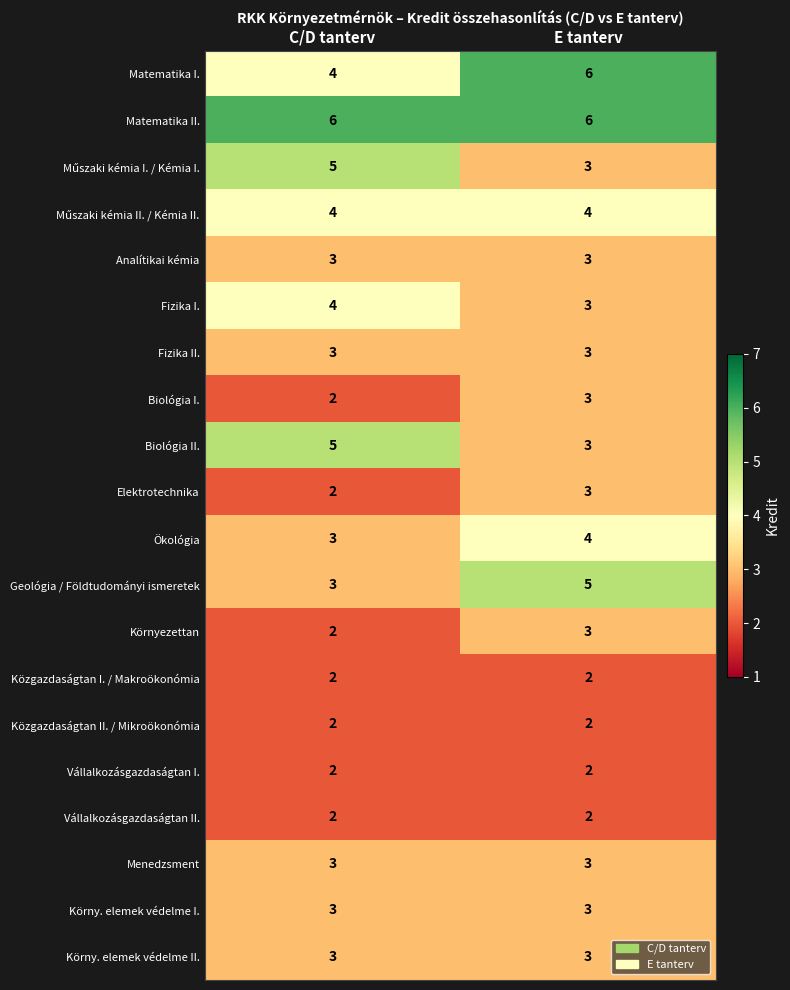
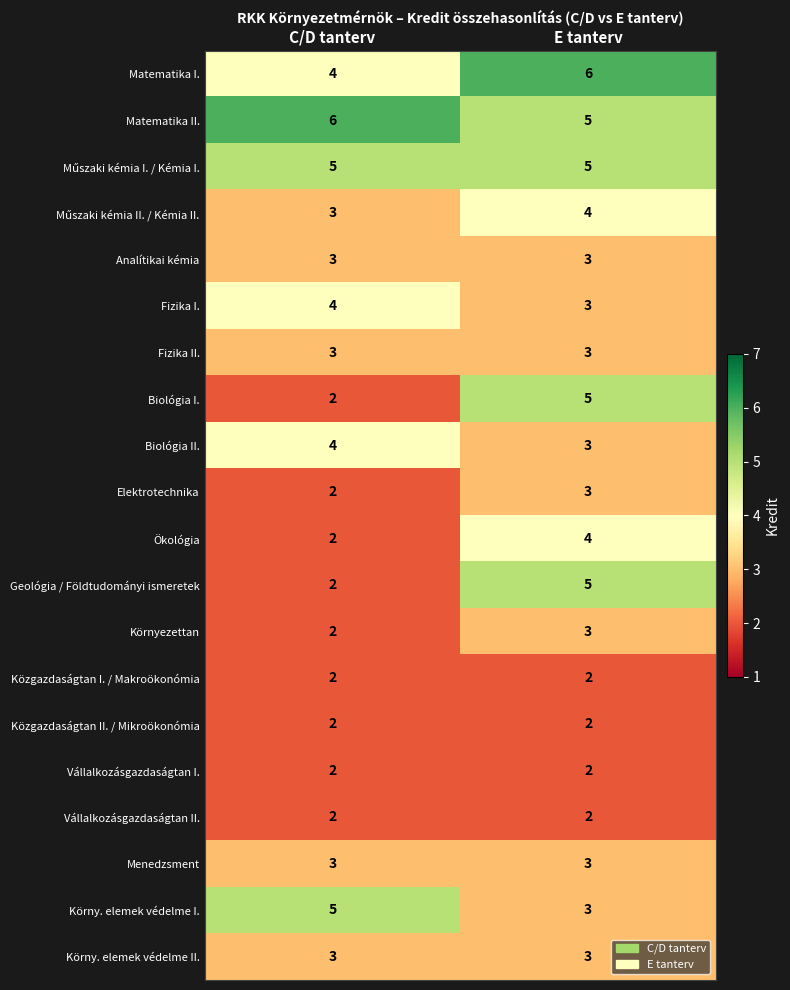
  {
    "Matematika I.": {
      "C/D tanterv": 4,
      "E tanterv": 6
    },
    "Matematika II.": {
      "C/D tanterv": 6,
-     "E tanterv": 6
+     "E tanterv": 5
    },
    "Műszaki kémia I. / Kémia I.": {
      "C/D tanterv": 5,
-     "E tanterv": 3
+     "E tanterv": 5
    },
    "Műszaki kémia II. / Kémia II.": {
-     "C/D tanterv": 4,
+     "C/D tanterv": 3,
      "E tanterv": 4
    },
    "Analítikai kémia": {
      "C/D tanterv": 3,
      "E tanterv": 3
    },
    "Fizika I.": {
      "C/D tanterv": 4,
      "E tanterv": 3
    },
    "Fizika II.": {
      "C/D tanterv": 3,
      "E tanterv": 3
    },
    "Biológia I.": {
      "C/D tanterv": 2,
-     "E tanterv": 3
+     "E tanterv": 5
    },
    "Biológia II.": {
-     "C/D tanterv": 5,
+     "C/D tanterv": 4,
      "E tanterv": 3
    },
    "Elektrotechnika": {
      "C/D tanterv": 2,
      "E tanterv": 3
    },
    "Ökológia": {
-     "C/D tanterv": 3,
+     "C/D tanterv": 2,
      "E tanterv": 4
    },
    "Geológia / Földtudományi ismeretek": {
-     "C/D tanterv": 3,
+     "C/D tanterv": 2,
      "E tanterv": 5
    },
    "Környezettan": {
      "C/D tanterv": 2,
      "E tanterv": 3
    },
    "Közgazdaságtan I. / Makroökonómia": {
      "C/D tanterv": 2,
      "E tanterv": 2
    },
    "Közgazdaságtan II. / Mikroökonómia": {
      "C/D tanterv": 2,
      "E tanterv": 2
    },
    "Vállalkozásgazdaságtan I.": {
      "C/D tanterv": 2,
      "E tanterv": 2
    },
    "Vállalkozásgazdaságtan II.": {
      "C/D tanterv": 2,
      "E tanterv": 2
    },
    "Menedzsment": {
      "C/D tanterv": 3,
      "E tanterv": 3
    },
    "Körny. elemek védelme I.": {
-     "C/D tanterv": 3,
+     "C/D tanterv": 5,
      "E tanterv": 3
    },
    "Körny. elemek védelme II.": {
      "C/D tanterv": 3,
      "E tanterv": 3
    }
  }
